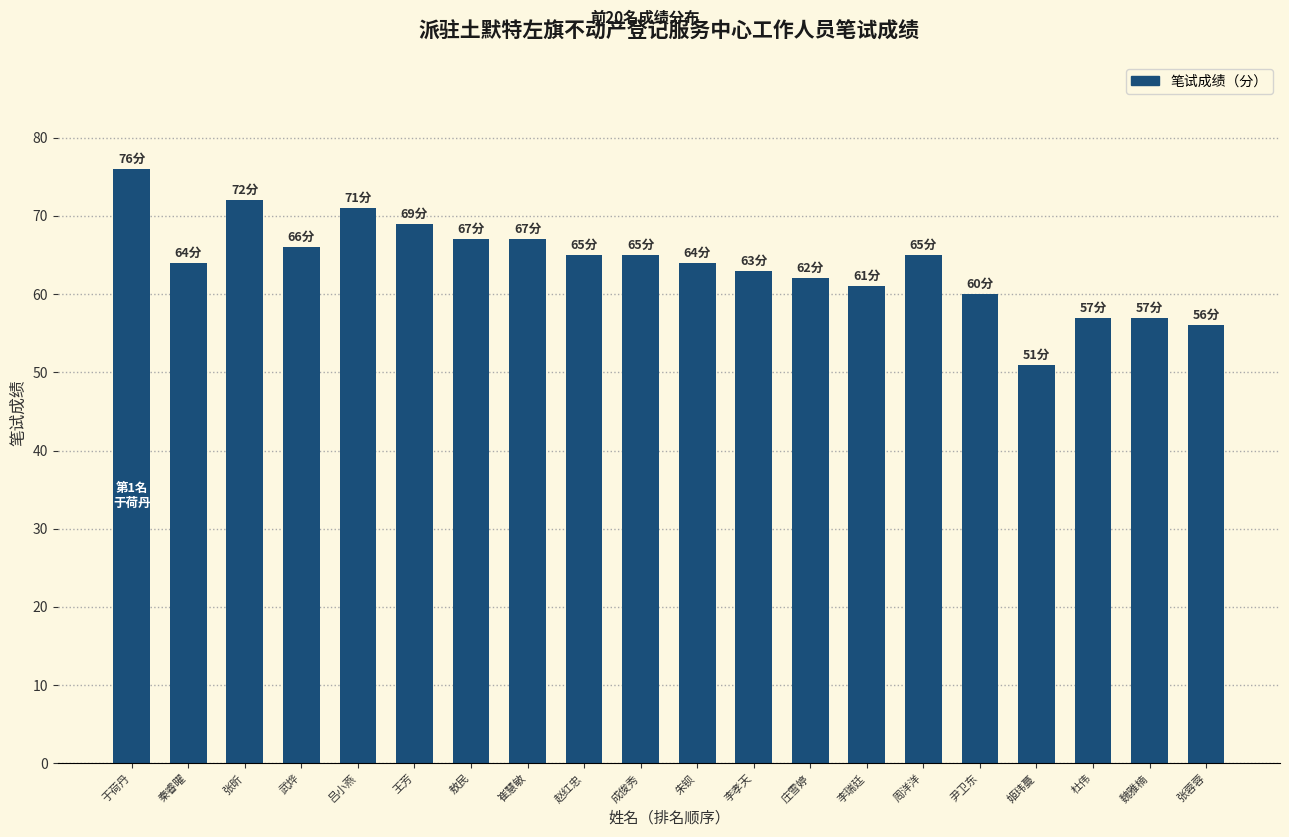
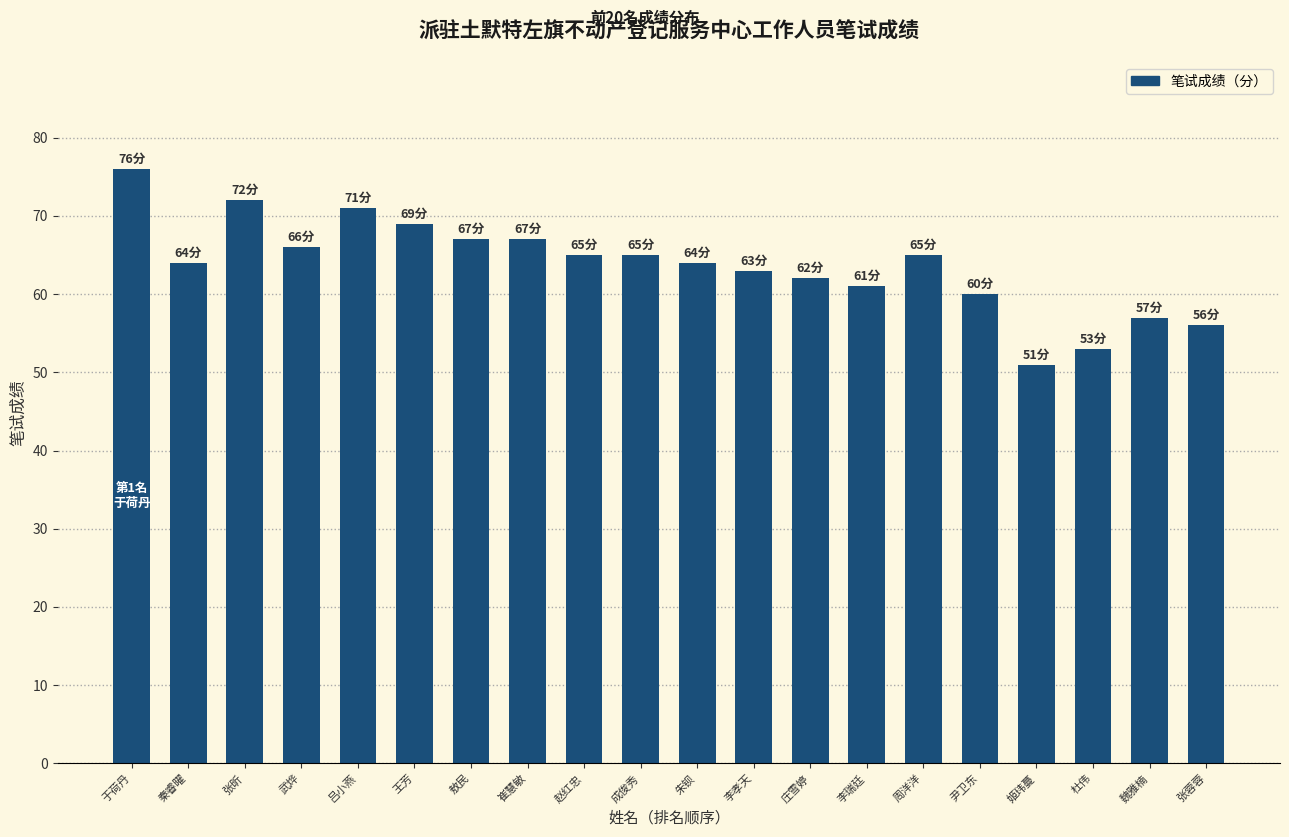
  {
    "于荷丹": "76分",
    "秦睿曜": "64分",
    "张昕": "72分",
    "武烨": "66分",
    "吕小燕": "71分",
    "王芳": "69分",
    "敖民": "67分",
    "崔慧敏": "67分",
    "赵红忠": "65分",
    "成俊秀": "65分",
    "朱钡": "64分",
    "李孝天": "63分",
    "庄雪婷": "62分",
    "李瑞廷": "61分",
    "周洋洋": "65分",
    "尹卫东": "60分",
    "姬玮蔓": "51分",
-   "杜伟": "57分",
+   "杜伟": "53分",
    "魏雅楠": "57分",
    "张蓉蓉": "56分"
  }
